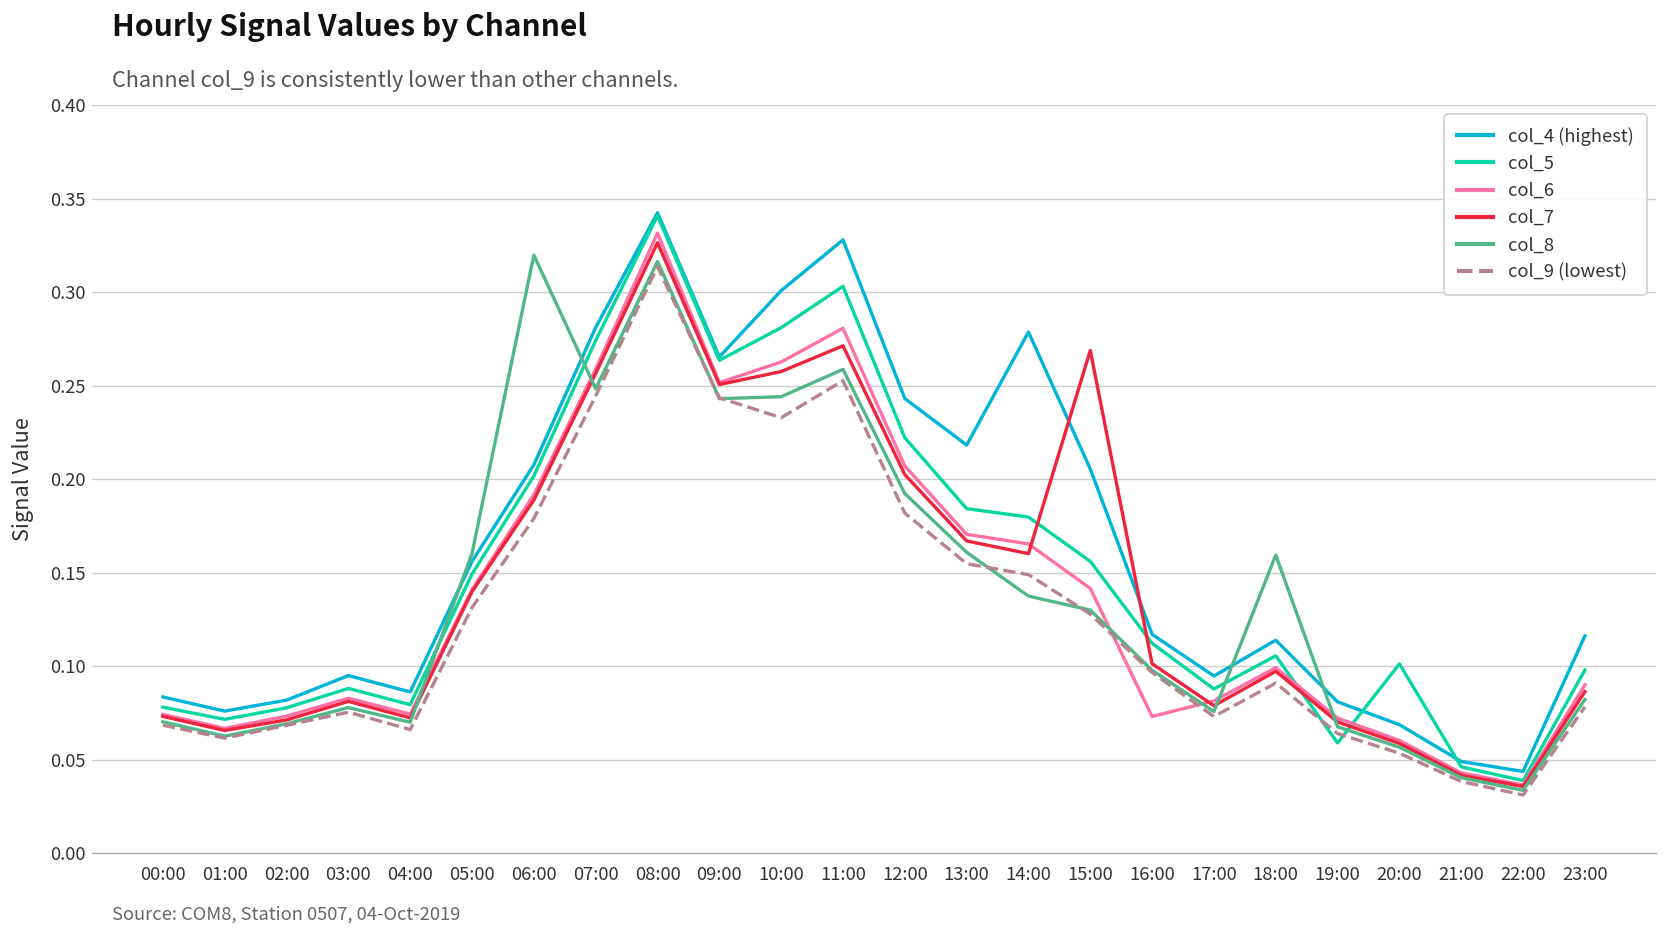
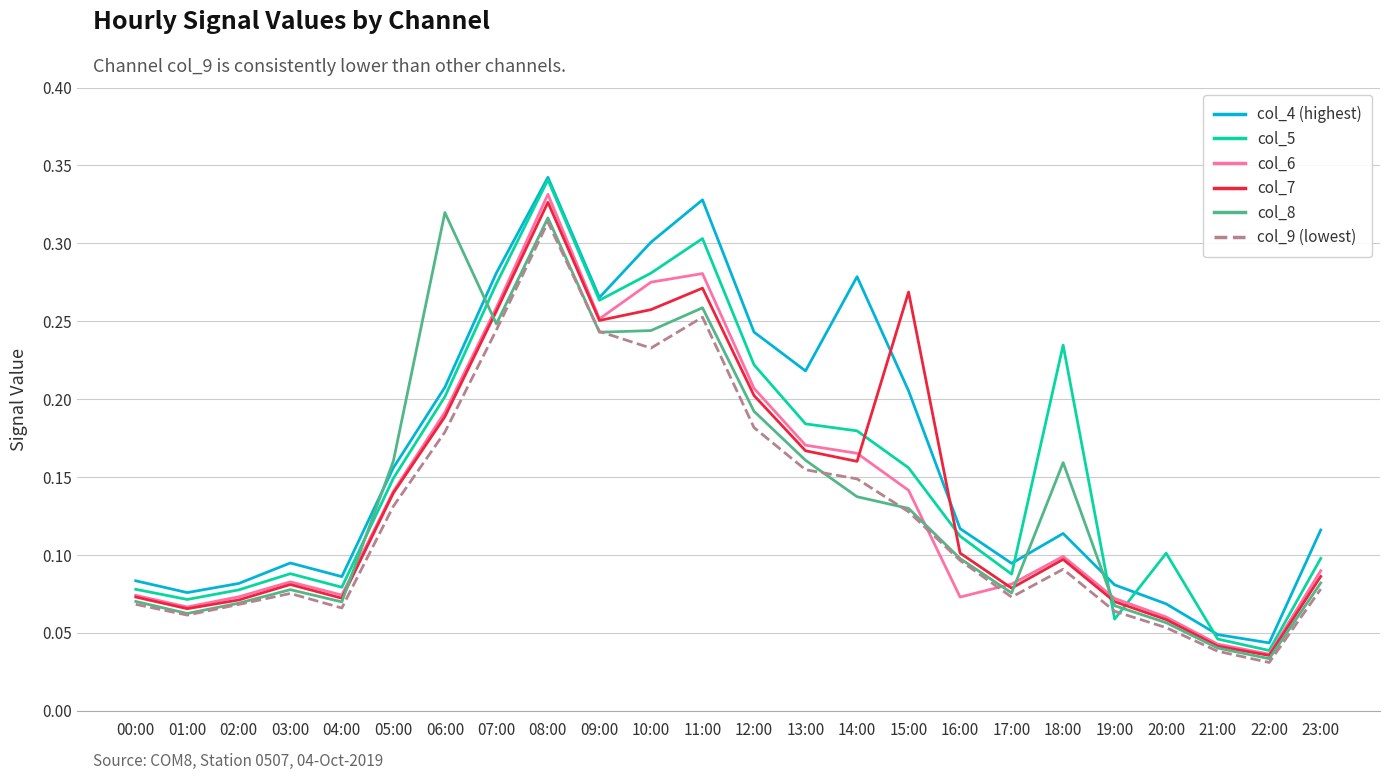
  {
    "col_5": {
      "00:00": 0.078,
      "01:00": 0.072,
      "02:00": 0.078,
      "03:00": 0.088,
      "04:00": 0.079,
      "05:00": 0.149,
      "06:00": 0.202,
      "07:00": 0.274,
      "09:00": 0.263,
      "10:00": 0.281,
      "11:00": 0.303,
      "12:00": 0.222,
      "13:00": 0.184,
      "14:00": 0.180,
      "15:00": 0.156,
      "16:00": 0.112,
      "17:00": 0.088,
-     "18:00": 0.105,
+     "18:00": 0.235,
      "19:00": 0.059,
      "20:00": 0.101,
      "21:00": 0.046,
      "22:00": 0.039,
      "23:00": 0.098
    },
    "col_6": {
      "02:00": 0.073,
      "03:00": 0.083,
      "04:00": 0.074,
      "06:00": 0.192,
      "07:00": 0.259,
      "08:00": 0.331,
-     "10:00": 0.263,
+     "10:00": 0.275,
      "11:00": 0.281,
      "12:00": 0.207,
      "13:00": 0.170,
      "14:00": 0.165,
      "15:00": 0.142,
      "16:00": 0.073,
      "17:00": 0.081,
      "18:00": 0.099,
      "19:00": 0.072,
      "20:00": 0.060,
      "23:00": 0.090
    },
    "col_7": {
      "02:00": 0.071,
      "03:00": 0.081,
      "04:00": 0.072,
      "06:00": 0.189,
      "07:00": 0.257,
      "08:00": 0.326,
      "10:00": 0.257,
      "11:00": 0.271,
      "12:00": 0.202,
      "13:00": 0.167,
      "14:00": 0.160,
      "15:00": 0.269,
      "16:00": 0.101,
      "17:00": 0.079,
      "18:00": 0.097,
      "19:00": 0.070,
      "20:00": 0.059,
      "23:00": 0.086
    },
    "col_8": {
      "00:00": 0.070,
      "03:00": 0.078,
      "04:00": 0.070,
      "05:00": 0.160,
      "06:00": 0.320,
      "07:00": 0.248,
      "08:00": 0.316,
      "10:00": 0.244,
      "11:00": 0.259,
      "12:00": 0.192,
      "13:00": 0.161,
      "14:00": 0.137,
      "15:00": 0.130,
      "17:00": 0.076,
      "18:00": 0.159,
      "19:00": 0.068,
      "20:00": 0.057,
      "22:00": 0.034,
      "23:00": 0.082
    }
  }
